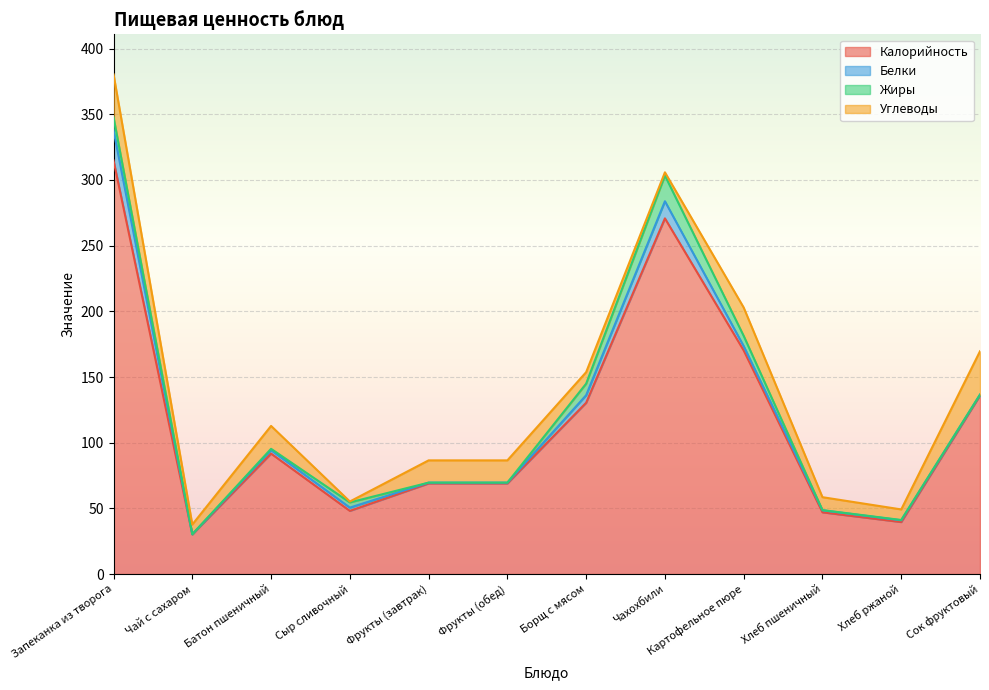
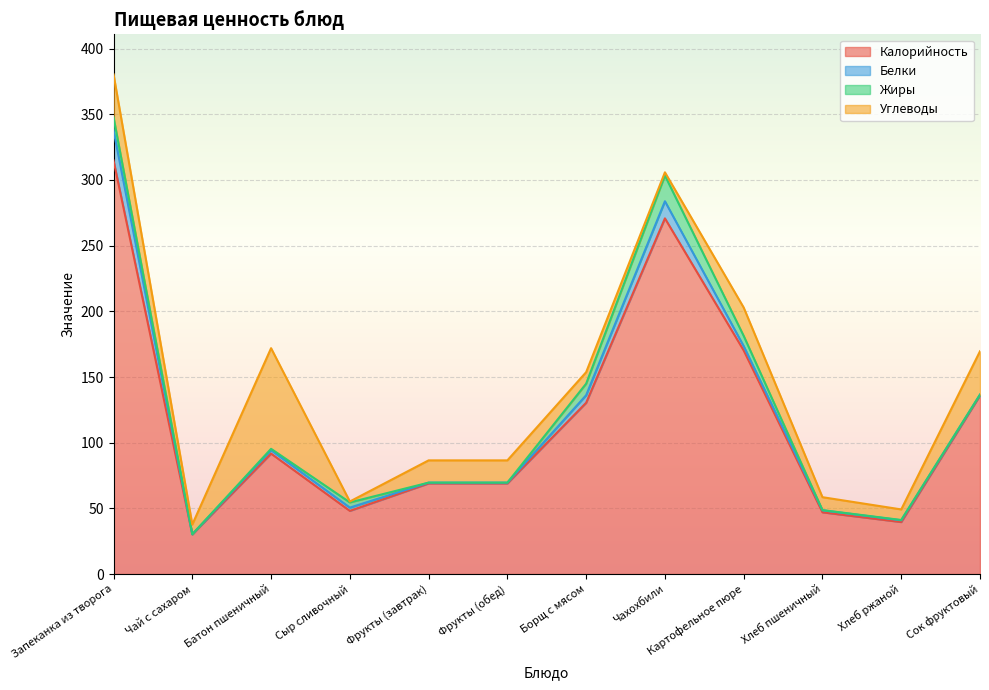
  {
    "Калорийность": {
      "Запеканка из творога": 315,
      "Батон пшеничный": 92,
      "Сыр сливочный": 48,
      "Борщ с мясом": 130,
      "Чахохбили": 271,
      "Картофельное пюре": 170
    },
    "Белки": {
      "Запеканка из творога": 23,
      "Сыр сливочный": 2,
      "Борщ с мясом": 6,
      "Чахохбили": 13,
      "Картофельное пюре": 3
    },
    "Жиры": {
      "Запеканка из творога": 10,
      "Борщ с мясом": 9,
      "Чахохбили": 20,
      "Картофельное пюре": 8
    },
    "Углеводы": {
      "Запеканка из творога": 33,
      "Чай с сахаром": 7,
-     "Батон пшеничный": 17,
+     "Батон пшеничный": 77,
      "Фрукты (завтрак)": 17,
      "Фрукты (обед)": 17,
      "Борщ с мясом": 9,
      "Чахохбили": 2,
      "Картофельное пюре": 22,
      "Хлеб пшеничный": 10,
      "Хлеб ржаной": 8,
      "Сок фруктовый": 33
    }
  }
